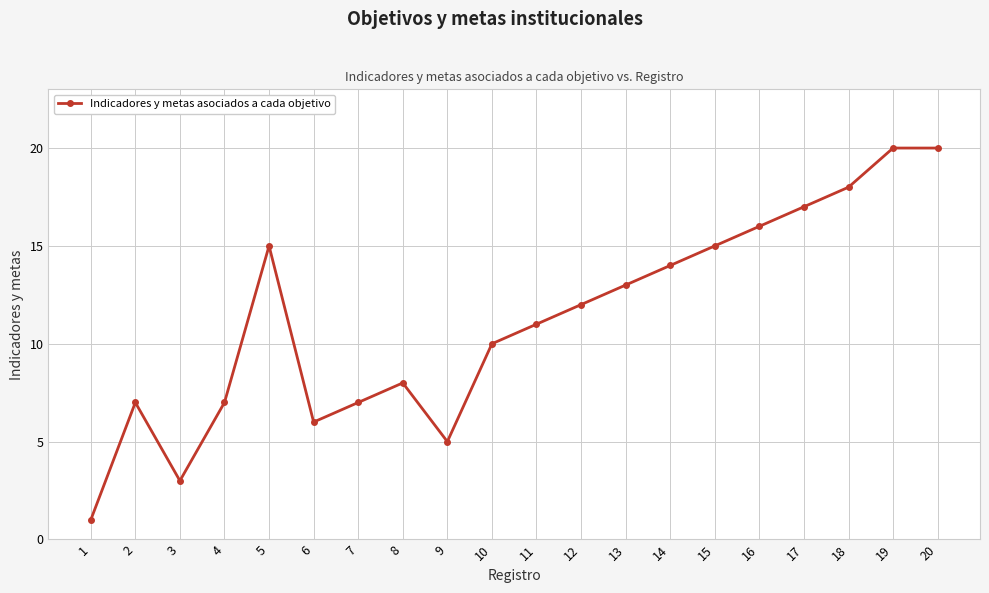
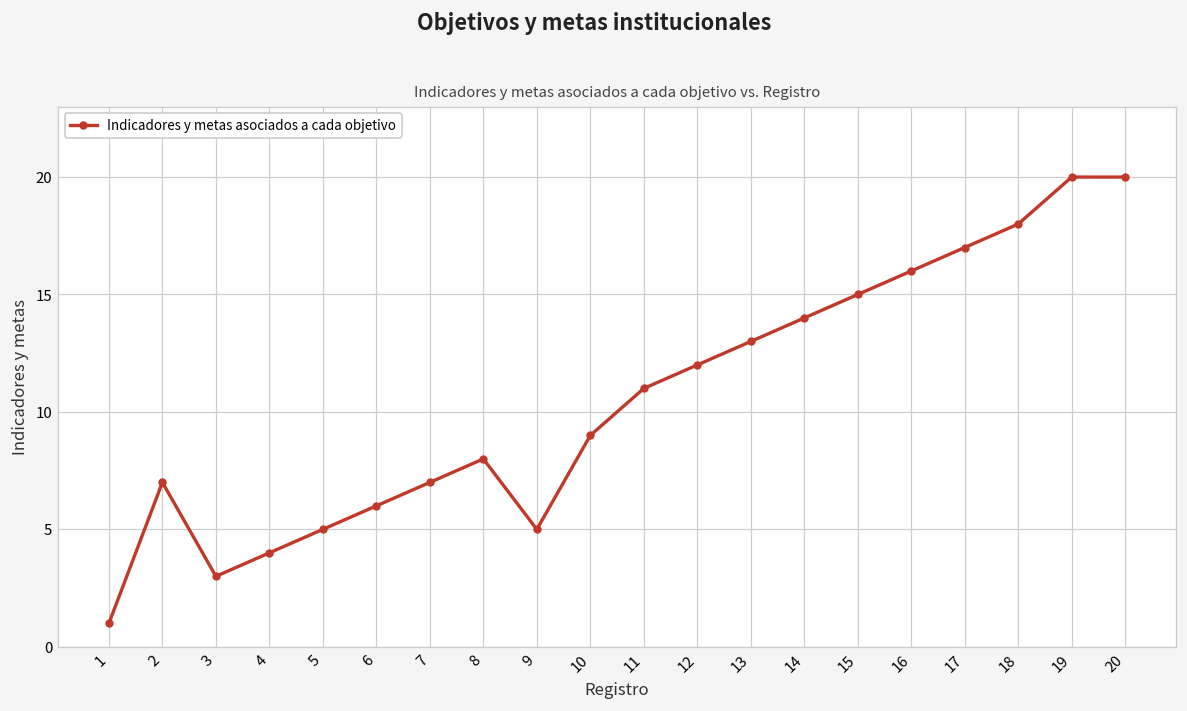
  {
    "1": 1,
    "2": 7,
    "3": 3,
-   "4": 7,
-   "5": 15,
+   "4": 4,
+   "5": 5,
    "6": 6,
    "7": 7,
    "8": 8,
    "9": 5,
-   "10": 10,
+   "10": 9,
    "11": 11,
    "12": 12,
    "13": 13,
    "14": 14,
    "15": 15,
    "16": 16,
    "17": 17,
    "18": 18,
    "19": 20,
    "20": 20
  }
